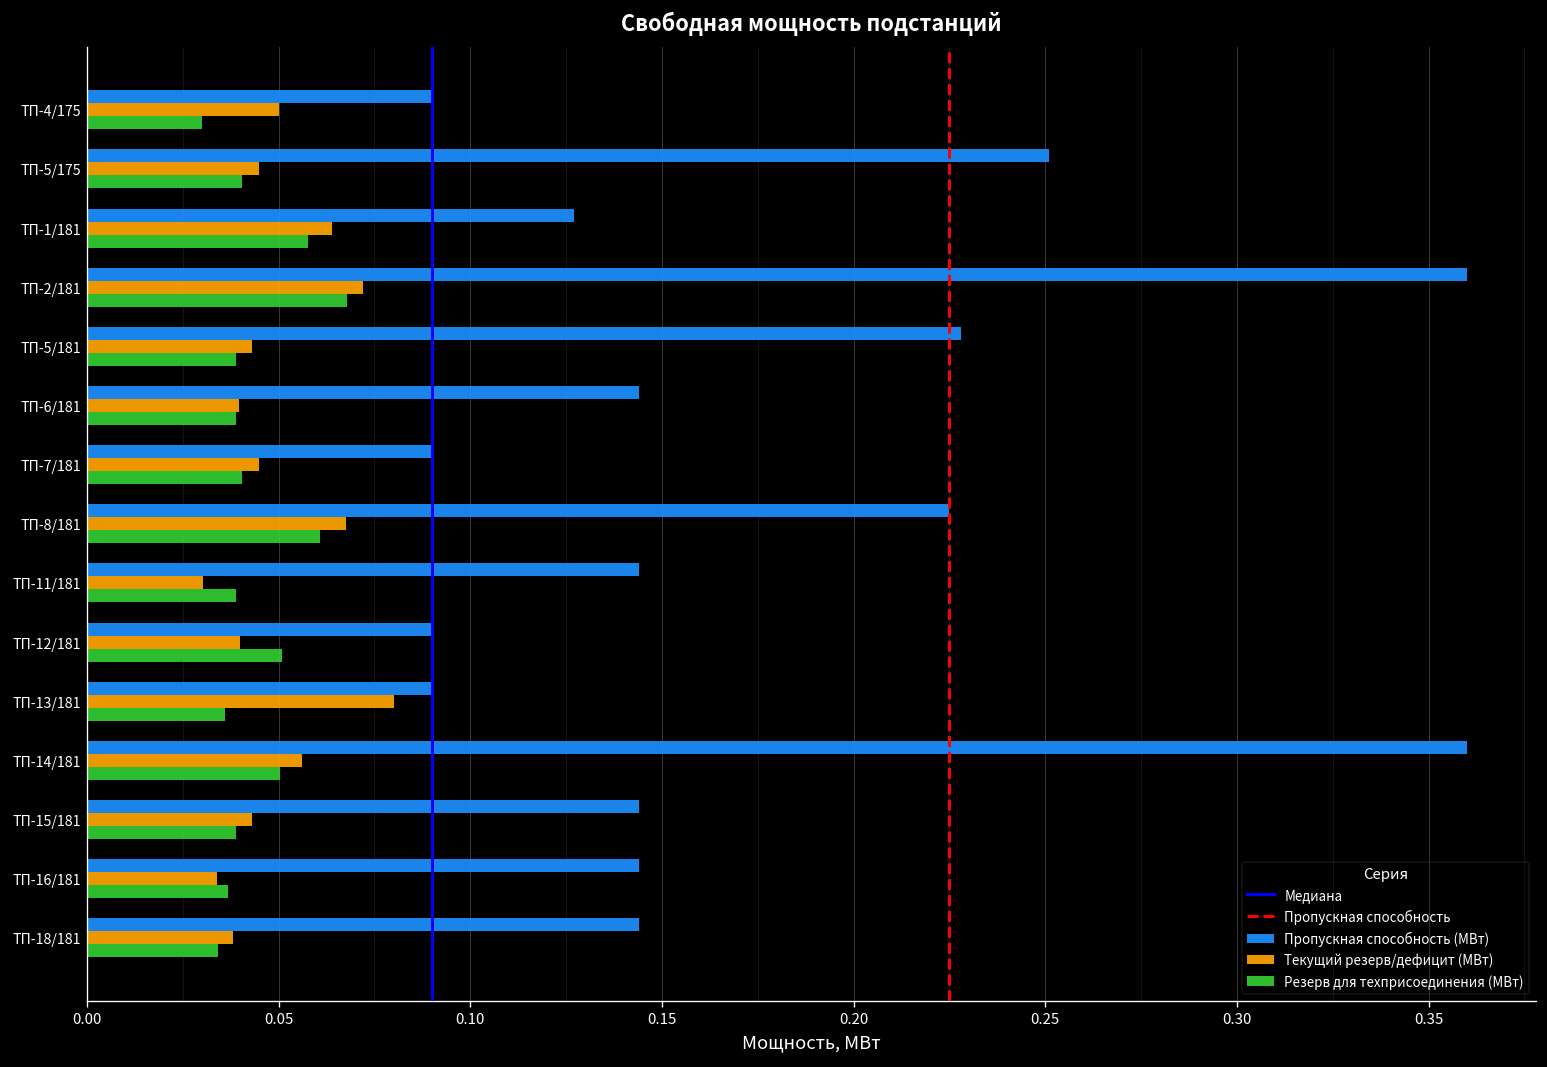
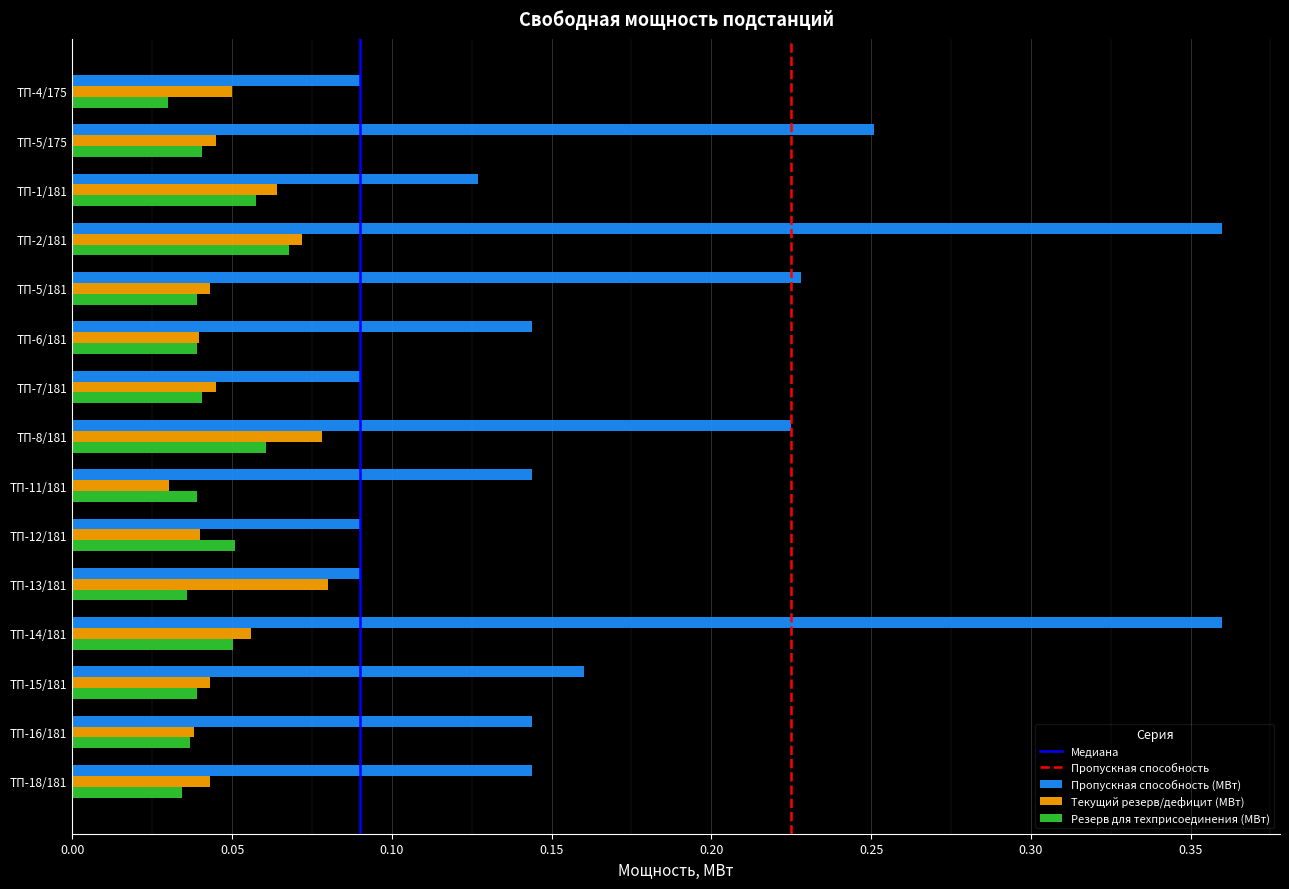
  {
    "Пропускная способность (МВт)": {
      "ТП-4/175": 0.090,
      "ТП-5/175": 0.251,
      "ТП-1/181": 0.127,
      "ТП-2/181": 0.360,
      "ТП-5/181": 0.228,
      "ТП-6/181": 0.144,
      "ТП-7/181": 0.090,
      "ТП-8/181": 0.225,
      "ТП-11/181": 0.144,
      "ТП-12/181": 0.090,
      "ТП-13/181": 0.090,
      "ТП-14/181": 0.360,
-     "ТП-15/181": 0.144,
+     "ТП-15/181": 0.160,
      "ТП-16/181": 0.144,
      "ТП-18/181": 0.144
    },
    "Текущий резерв/дефицит (МВт)": {
      "ТП-4/175": 0.050,
      "ТП-5/175": 0.045,
      "ТП-1/181": 0.064,
      "ТП-2/181": 0.072,
      "ТП-5/181": 0.043,
      "ТП-6/181": 0.040,
      "ТП-7/181": 0.045,
-     "ТП-8/181": 0.068,
+     "ТП-8/181": 0.078,
      "ТП-11/181": 0.030,
      "ТП-12/181": 0.040,
      "ТП-13/181": 0.080,
      "ТП-14/181": 0.056,
      "ТП-15/181": 0.043,
-     "ТП-16/181": 0.034,
-     "ТП-18/181": 0.038
+     "ТП-16/181": 0.038,
+     "ТП-18/181": 0.043
    },
    "Резерв для техприсоединения (МВт)": {
      "ТП-4/175": 0.030,
      "ТП-5/175": 0.041,
      "ТП-1/181": 0.058,
      "ТП-2/181": 0.068,
      "ТП-5/181": 0.039,
      "ТП-6/181": 0.039,
      "ТП-7/181": 0.041,
      "ТП-8/181": 0.061,
      "ТП-11/181": 0.039,
      "ТП-12/181": 0.051,
      "ТП-13/181": 0.036,
      "ТП-14/181": 0.050,
      "ТП-15/181": 0.039,
      "ТП-16/181": 0.037,
      "ТП-18/181": 0.034
    }
  }
